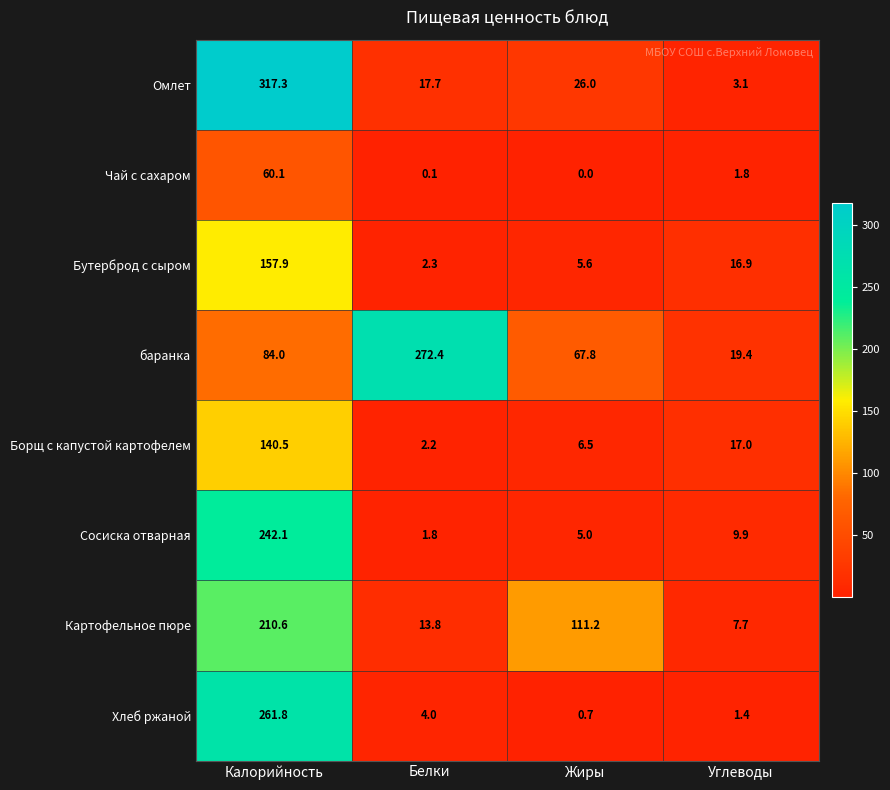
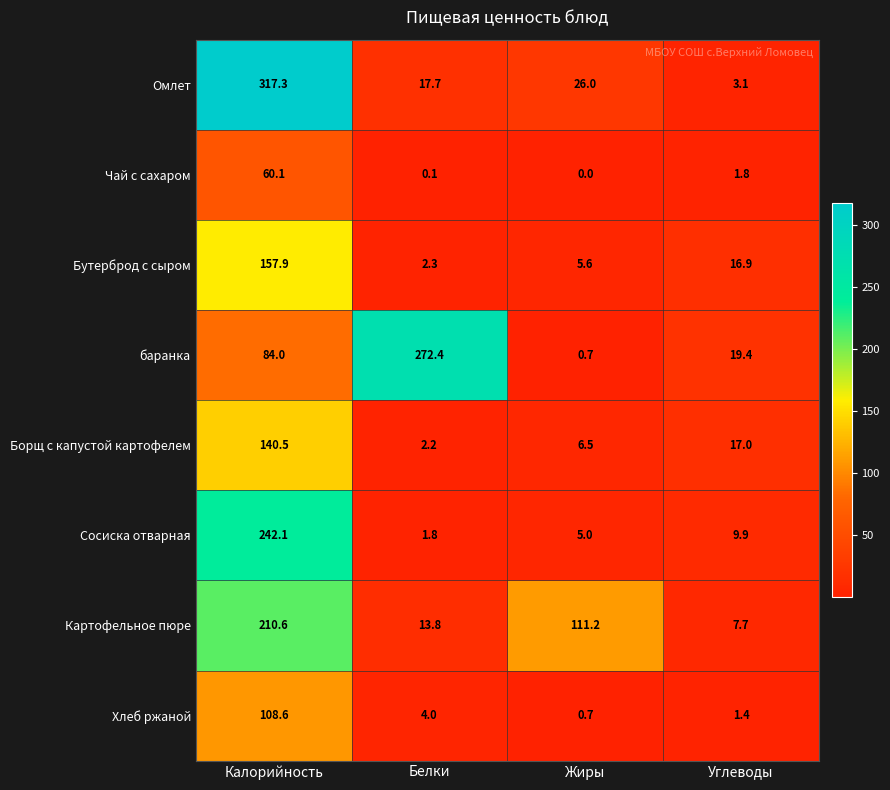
  {
    "Омлет": {
      "Калорийность": 317.3,
      "Белки": 17.7,
      "Жиры": 26.0
    },
    "Чай с сахаром": {
      "Калорийность": 60.1,
      "Белки": 0.1,
      "Жиры": 0.0,
      "Углеводы": 1.8
    },
    "Бутерброд с сыром": {
      "Калорийность": 157.9,
      "Белки": 2.3,
      "Жиры": 5.6,
      "Углеводы": 16.9
    },
    "баранка": {
      "Калорийность": 84.0,
      "Белки": 272.4,
-     "Жиры": 67.8,
+     "Жиры": 0.7,
      "Углеводы": 19.4
    },
    "Борщ с капустой картофелем": {
      "Калорийность": 140.5,
      "Белки": 2.2,
      "Жиры": 6.5,
      "Углеводы": 17.0
    },
    "Сосиска отварная": {
      "Калорийность": 242.1,
      "Белки": 1.8,
      "Жиры": 5.0,
      "Углеводы": 9.9
    },
    "Картофельное пюре": {
      "Калорийность": 210.6,
      "Белки": 13.8,
      "Жиры": 111.2,
      "Углеводы": 7.7
    },
    "Хлеб ржаной": {
-     "Калорийность": 261.8,
+     "Калорийность": 108.6,
      "Белки": 4.0,
      "Жиры": 0.7,
      "Углеводы": 1.4
    }
  }
